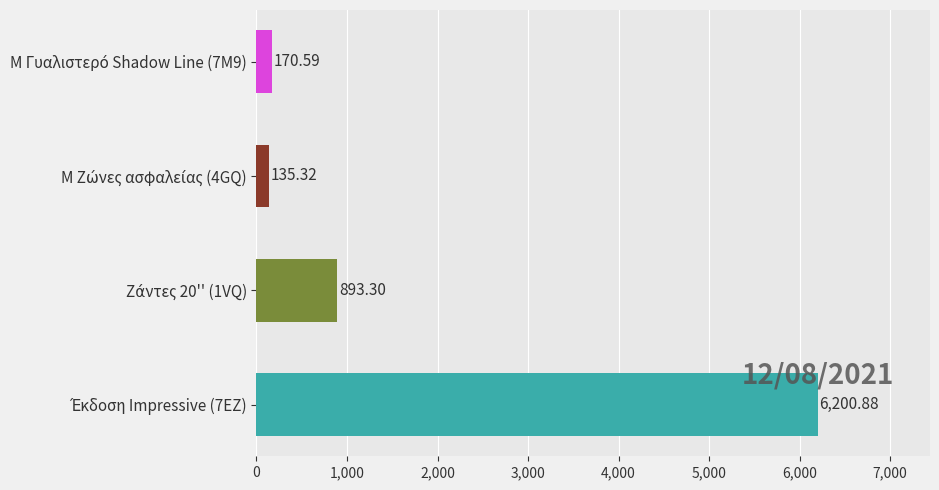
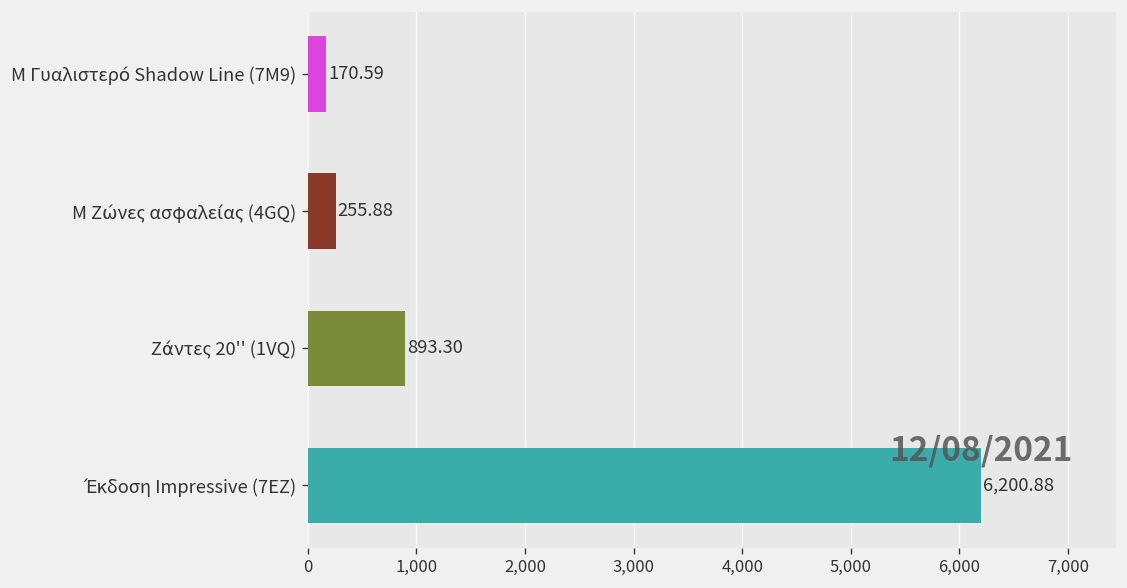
  {
    "M Γυαλιστερό Shadow Line (7M9)": "170.59",
-   "M Ζώνες ασφαλείας (4GQ)": "135.32",
+   "M Ζώνες ασφαλείας (4GQ)": "255.88",
    "Ζάντες 20'' (1VQ)": "893.30",
    "Έκδοση Impressive (7EZ)": "6,200.88"
  }
